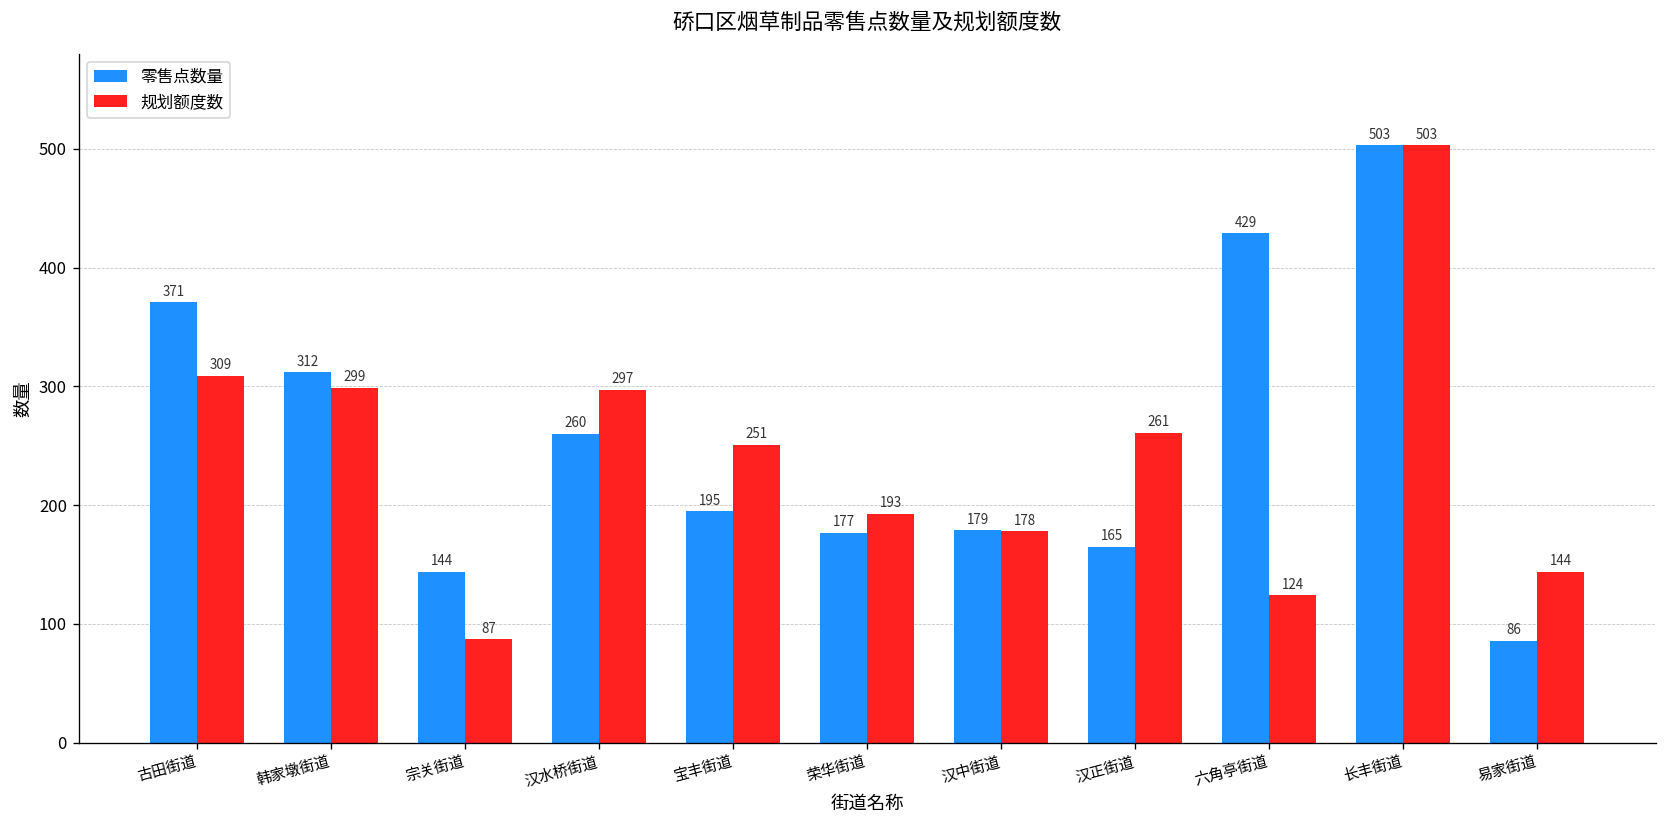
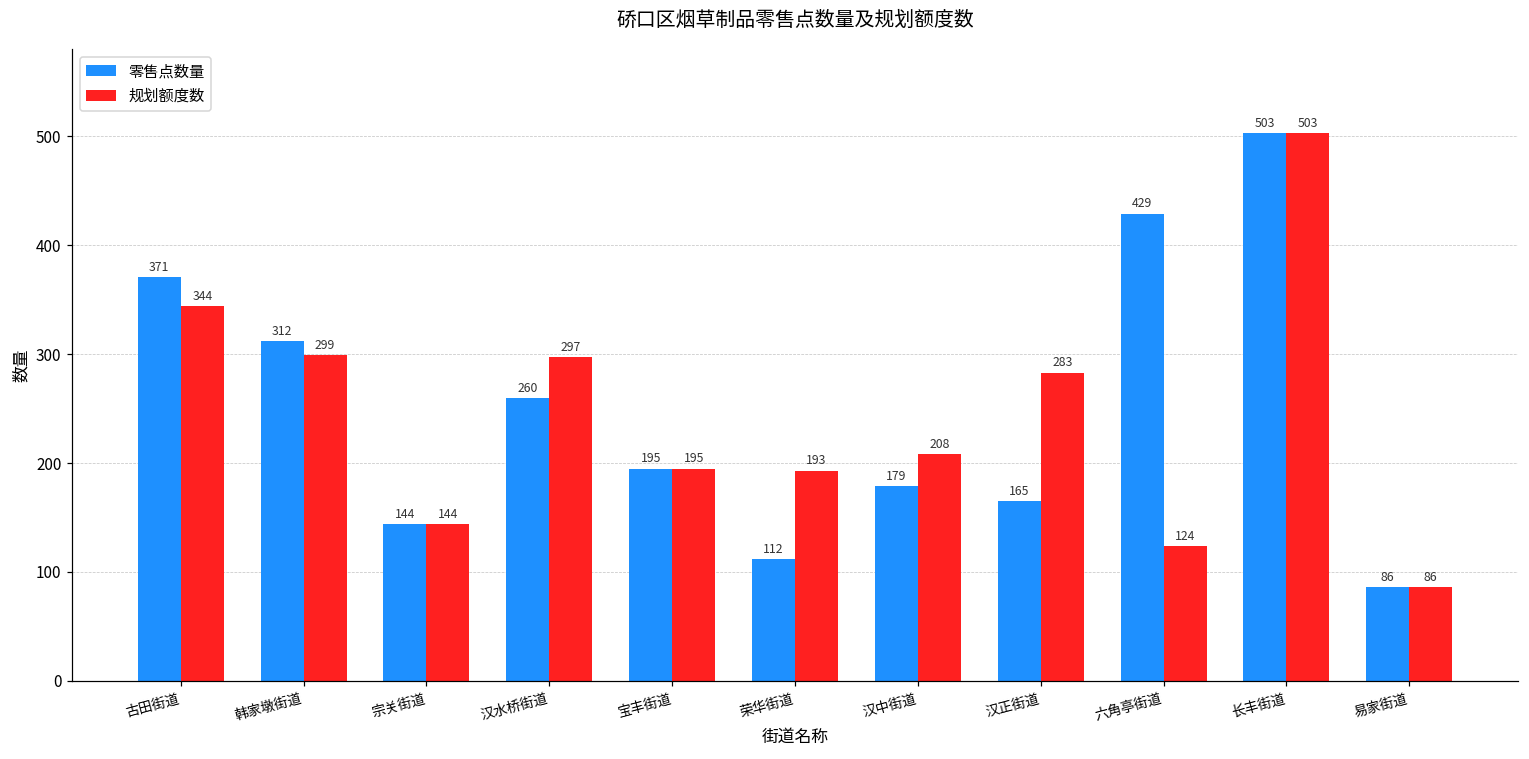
  {
    "零售点数量": {
      "古田街道": 371,
      "韩家墩街道": 312,
      "宗关街道": 144,
      "汉水桥街道": 260,
      "宝丰街道": 195,
-     "荣华街道": 177,
+     "荣华街道": 112,
      "汉中街道": 179,
      "汉正街道": 165,
      "六角亭街道": 429,
      "长丰街道": 503,
      "易家街道": 86
    },
    "规划额度数": {
-     "古田街道": 309,
+     "古田街道": 344,
      "韩家墩街道": 299,
-     "宗关街道": 87,
+     "宗关街道": 144,
      "汉水桥街道": 297,
-     "宝丰街道": 251,
+     "宝丰街道": 195,
      "荣华街道": 193,
-     "汉中街道": 178,
-     "汉正街道": 261,
+     "汉中街道": 208,
+     "汉正街道": 283,
      "六角亭街道": 124,
      "长丰街道": 503,
-     "易家街道": 144
+     "易家街道": 86
    }
  }
